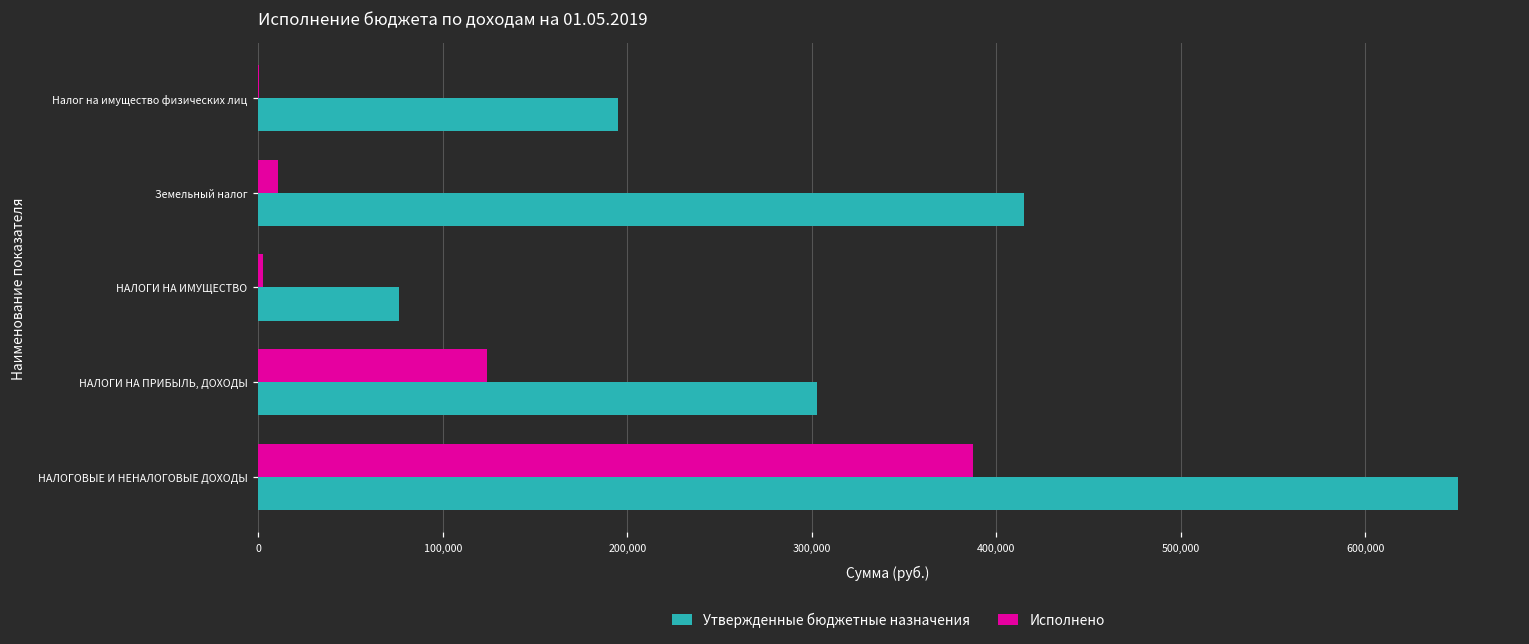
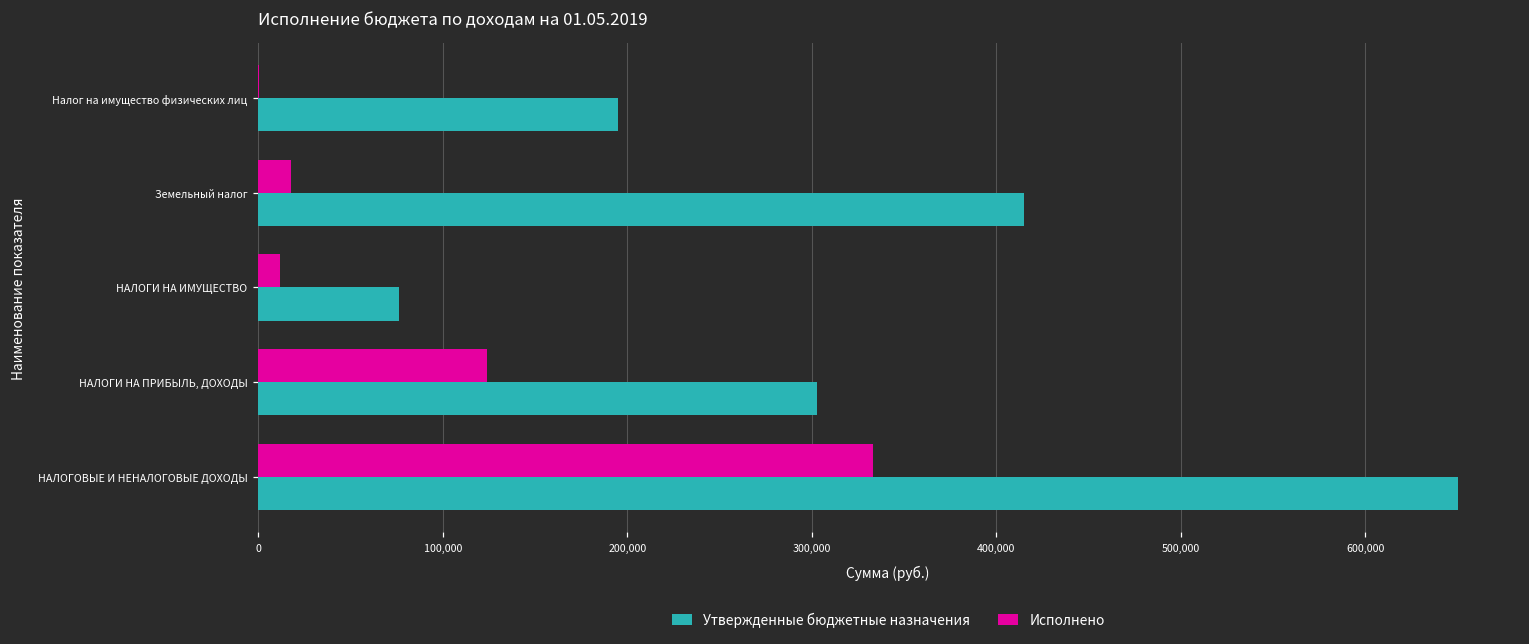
  {
    "Утвержденные бюджетные назначения": {
      "Налог на имущество физических лиц": "195,000",
      "Земельный налог": "415,000",
      "НАЛОГИ НА ИМУЩЕСТВО": "76,000",
      "НАЛОГИ НА ПРИБЫЛЬ, ДОХОДЫ": "303,000",
      "НАЛОГОВЫЕ И НЕНАЛОГОВЫЕ ДОХОДЫ": "650,000"
    },
    "Исполнено": {
-     "Земельный налог": "11,000",
-     "НАЛОГИ НА ИМУЩЕСТВО": "3,000",
+     "Земельный налог": "18,000",
+     "НАЛОГИ НА ИМУЩЕСТВО": "12,000",
      "НАЛОГИ НА ПРИБЫЛЬ, ДОХОДЫ": "124,000",
-     "НАЛОГОВЫЕ И НЕНАЛОГОВЫЕ ДОХОДЫ": "387,000"
+     "НАЛОГОВЫЕ И НЕНАЛОГОВЫЕ ДОХОДЫ": "333,000"
    }
  }
